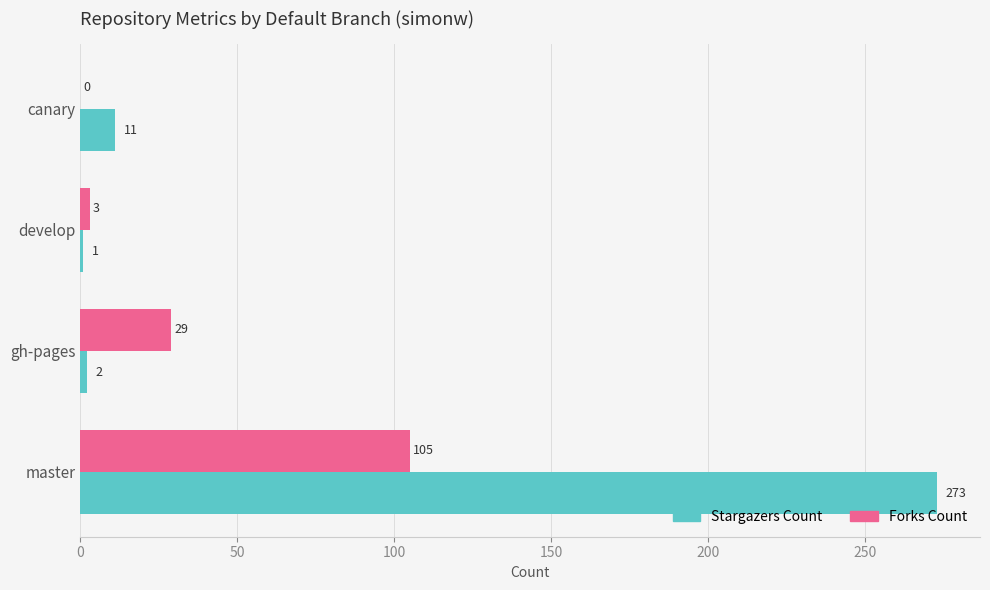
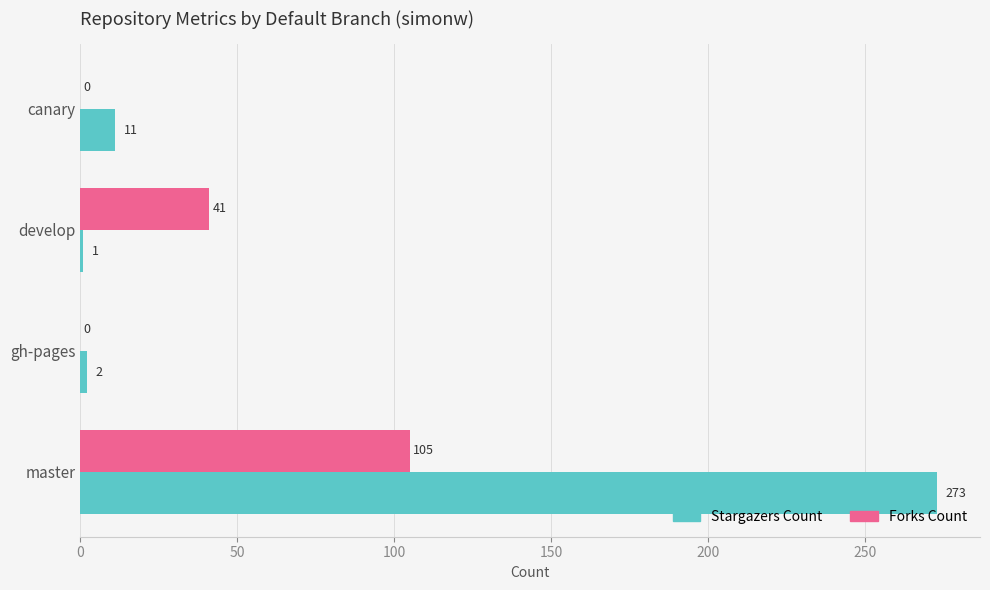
  {
    "Stargazers Count": {
      "canary": 11,
      "develop": 1,
      "gh-pages": 2,
      "master": 273
    },
    "Forks Count": {
      "canary": 0,
-     "develop": 3,
-     "gh-pages": 29,
+     "develop": 41,
+     "gh-pages": 0,
      "master": 105
    }
  }
